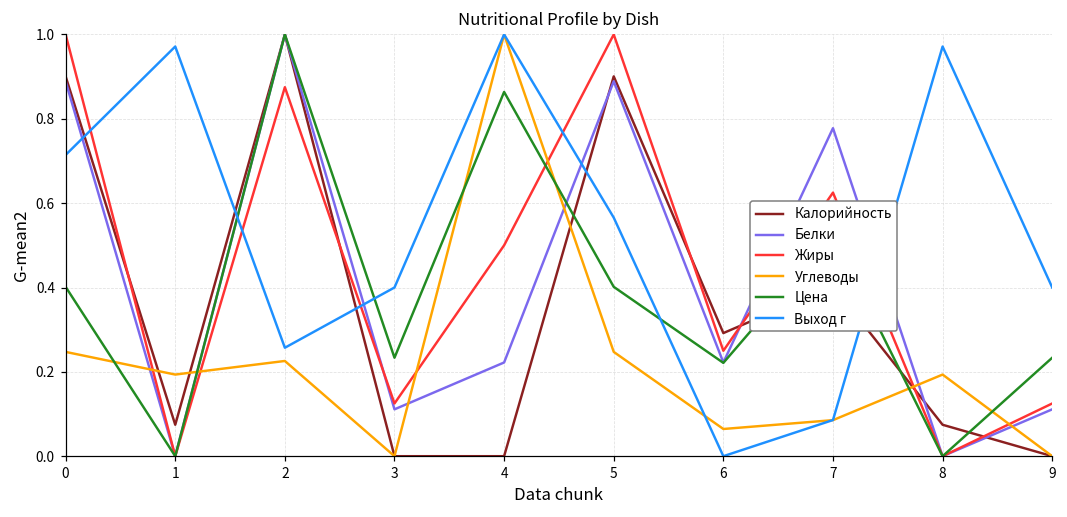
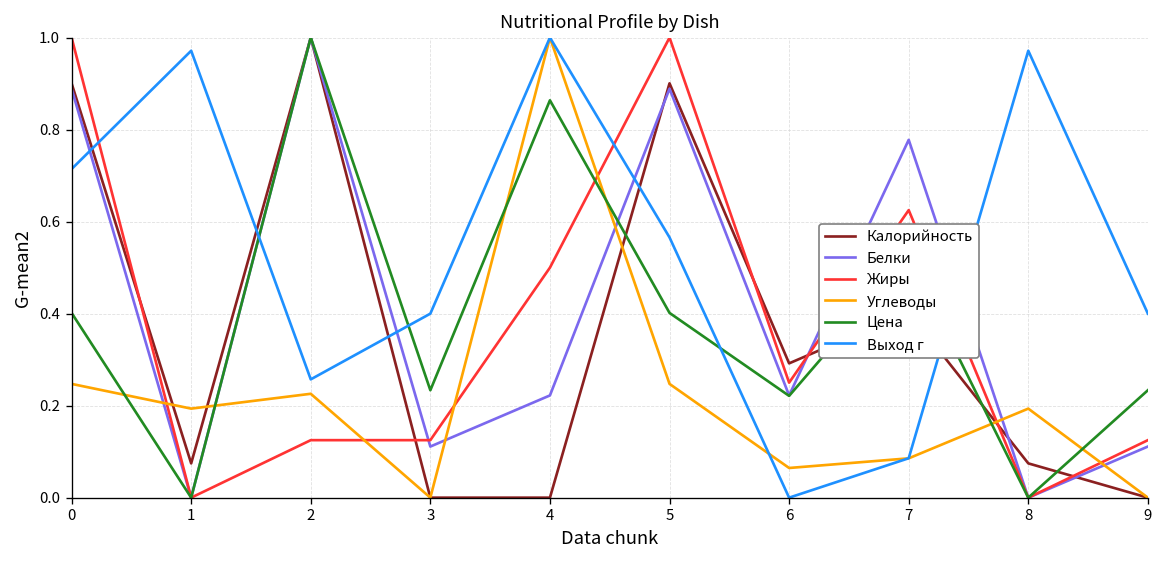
  {
    "Калорийность": {
      "0": 0.90,
      "1": 0.07,
      "4": 0.00,
      "5": 0.90,
      "6": 0.29,
      "8": 0.07
    },
    "Белки": {
      "0": 0.89,
      "3": 0.11,
      "4": 0.22,
      "5": 0.89,
      "7": 0.78,
      "9": 0.11
    },
    "Жиры": {
      "0": 1.00,
-     "2": 0.88,
+     "2": 0.13,
      "3": 0.13,
      "4": 0.50,
      "5": 1.00,
      "6": 0.25,
      "7": 0.63,
      "9": 0.13
    },
    "Углеводы": {
      "0": 0.25,
      "1": 0.19,
      "2": 0.23,
      "5": 0.25,
      "6": 0.06,
      "8": 0.19
    },
    "Цена": {
      "0": 0.40,
      "3": 0.23,
      "4": 0.86,
      "5": 0.40,
      "9": 0.23
    },
    "Выход г": {
      "0": 0.71,
      "1": 0.97,
      "2": 0.26,
      "3": 0.40,
      "5": 0.57,
      "6": 0.00,
      "8": 0.97,
      "9": 0.40
    }
  }
